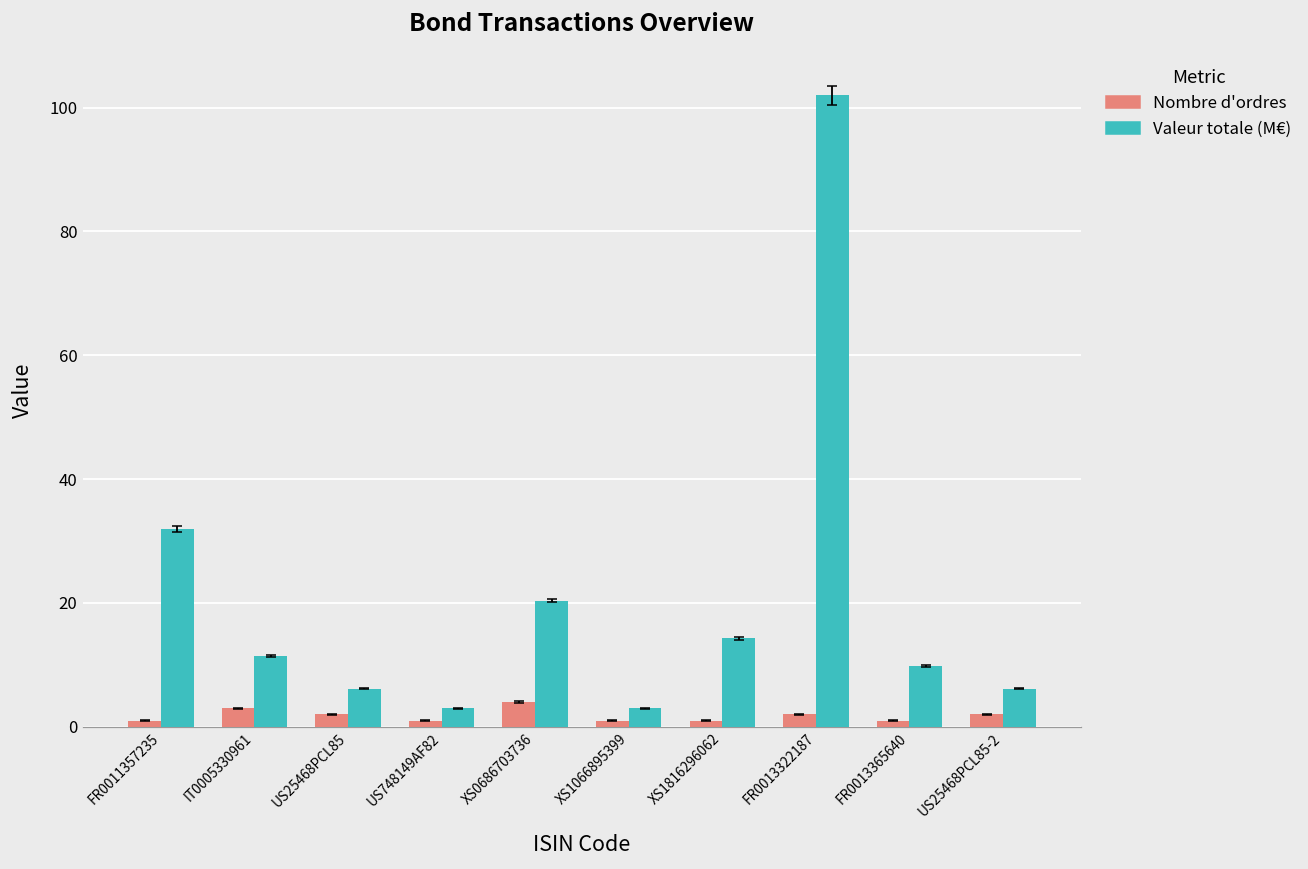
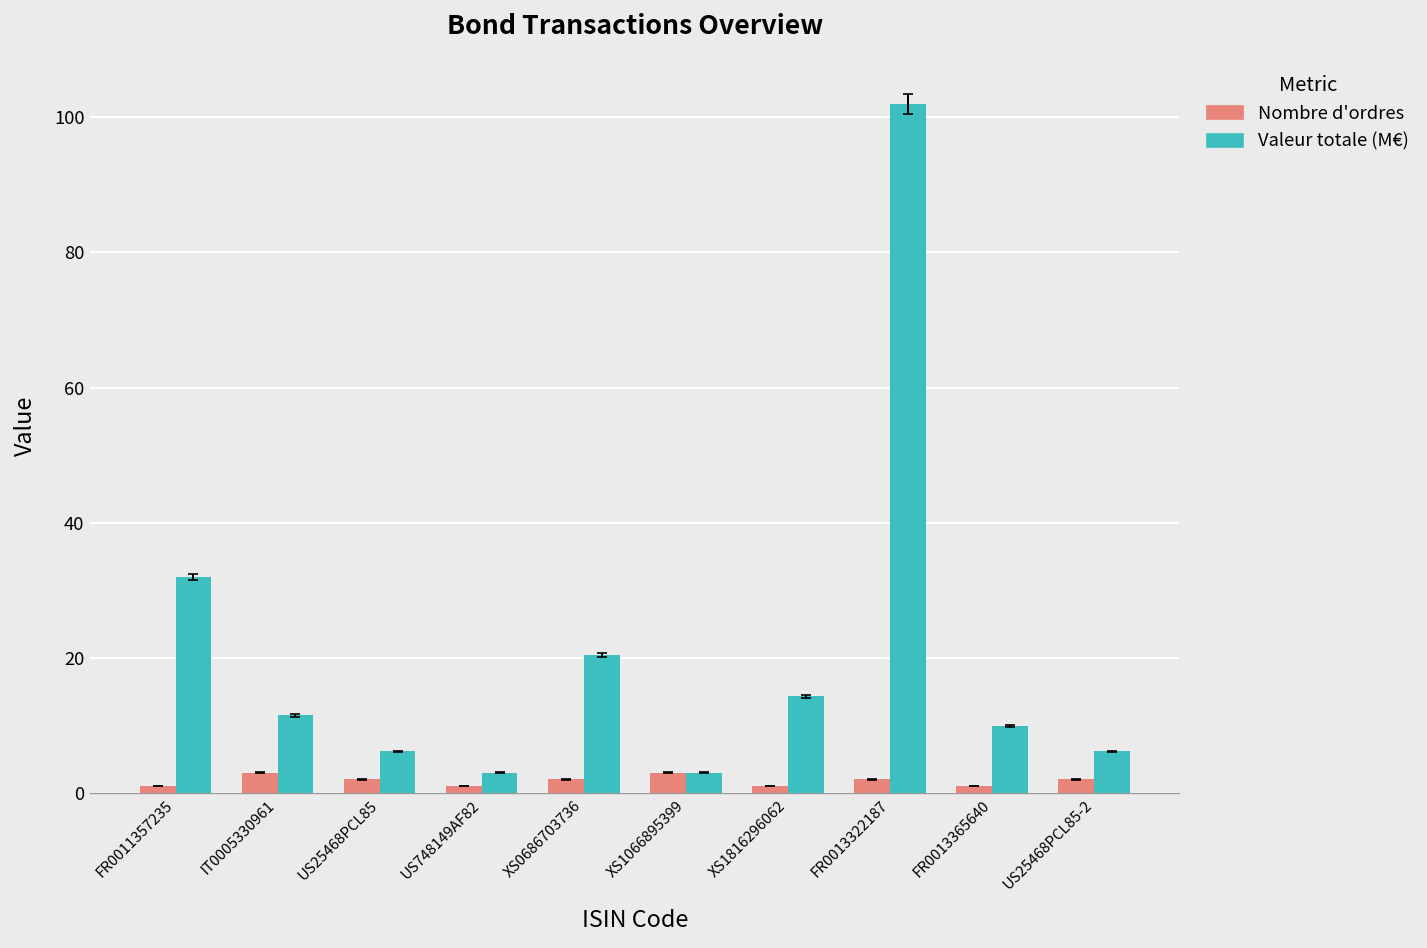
  {
    "Nombre d'ordres": {
      "FR0011357235": 1,
      "IT0005330961": 3,
      "US25468PCL85": 2,
      "US748149AF82": 1,
-     "XS0686703736": 4,
-     "XS1066895399": 1,
+     "XS0686703736": 2,
+     "XS1066895399": 3,
      "XS1816296062": 1,
      "FR0013322187": 2,
      "FR0013365640": 1,
      "US25468PCL85-2": 2
    },
    "Valeur totale (M€)": {
      "FR0011357235": 32,
      "IT0005330961": 11,
      "US25468PCL85": 6,
      "US748149AF82": 3,
      "XS0686703736": 20,
      "XS1066895399": 3,
      "XS1816296062": 14,
      "FR0013322187": 102,
      "FR0013365640": 10,
      "US25468PCL85-2": 6
    }
  }
